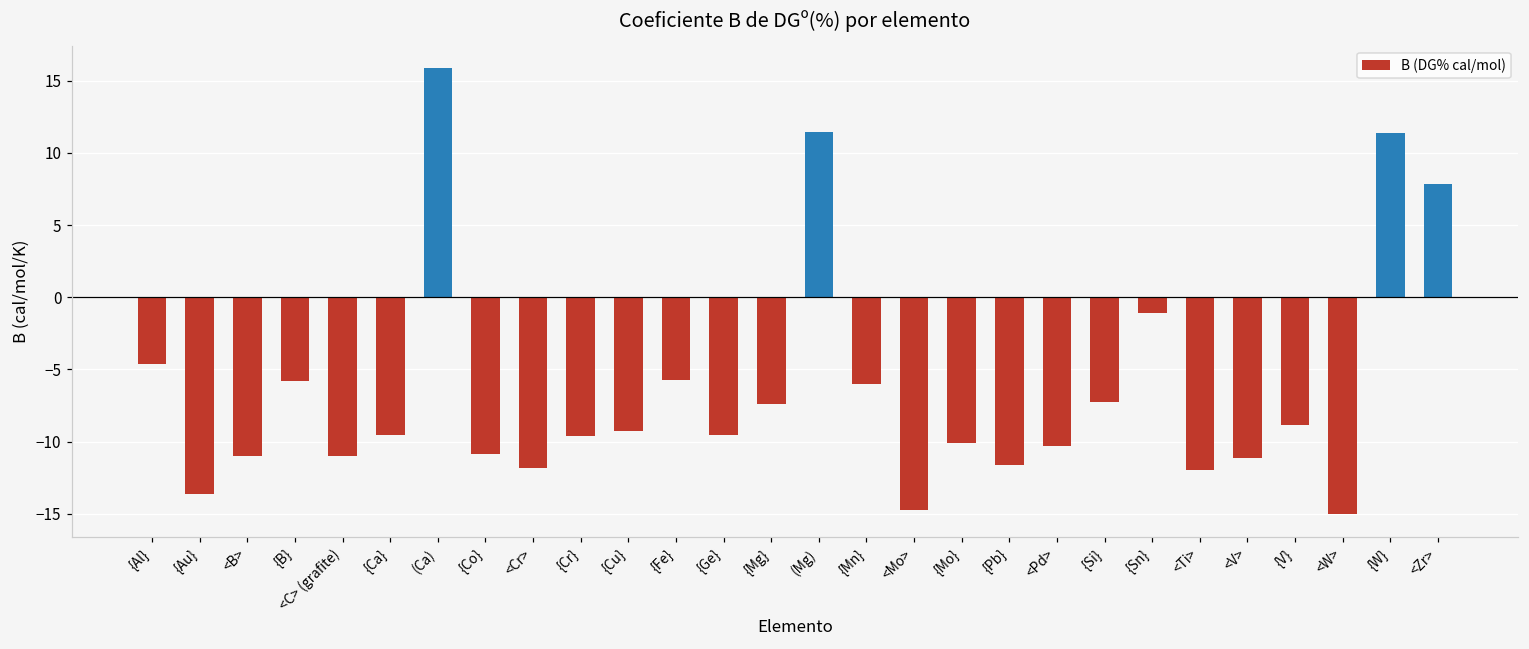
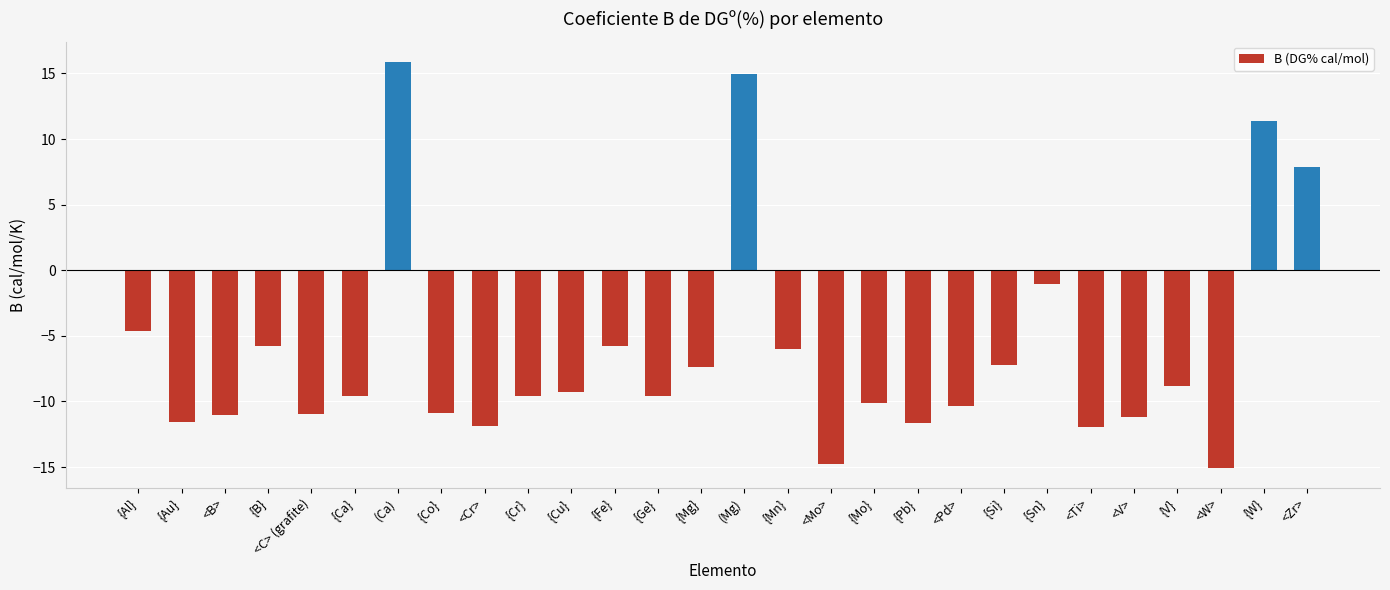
  {
    "{Al}": -4.6,
-   "{Au}": -13.6,
+   "{Au}": -11.5,
    "<B>": -11.0,
    "{B}": -5.8,
    "<C> (grafite)": -11.0,
    "{Ca}": -9.6,
    "(Ca)": 15.9,
    "{Co}": -10.9,
    "<Cr>": -11.9,
    "{Cr}": -9.6,
    "{Cu}": -9.3,
    "{Fe}": -5.8,
    "{Ge}": -9.6,
    "{Mg}": -7.4,
-   "(Mg)": 11.4,
+   "(Mg)": 15.0,
    "{Mn}": -6.0,
    "<Mo>": -14.8,
    "{Mo}": -10.1,
    "{Pb}": -11.6,
    "<Pd>": -10.3,
    "{Si}": -7.2,
    "{Sn}": -1.1,
    "<Ti>": -12.0,
    "<V>": -11.2,
    "{V}": -8.9,
    "<W>": -15.0,
    "{W}": 11.4,
    "<Zr>": 7.9
  }
